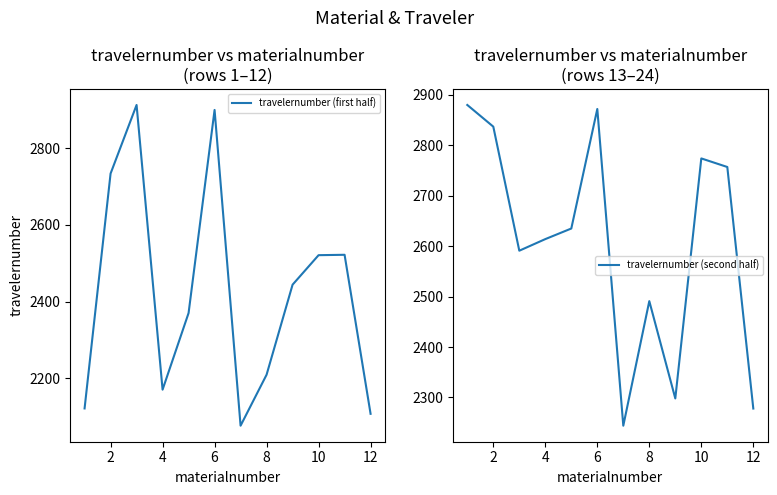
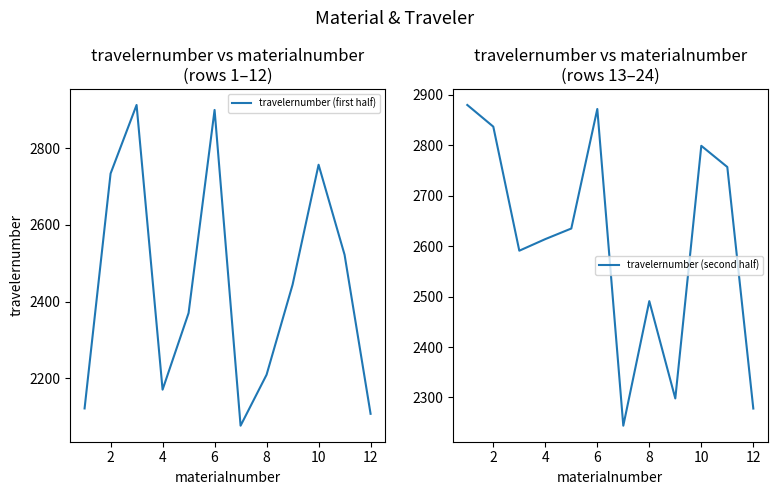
  {
    "travelernumber vs materialnumber (rows 1–12)": {
      "2": 2730,
      "4": 2170,
      "6": 2900,
      "8": 2210,
-     "10": 2520,
+     "10": 2760,
      "12": 2110
    },
    "travelernumber vs materialnumber (rows 13–24)": {
      "2": 2840,
      "4": 2610,
      "6": 2870,
      "8": 2490,
-     "10": 2770,
+     "10": 2800,
      "12": 2280
    }
  }
